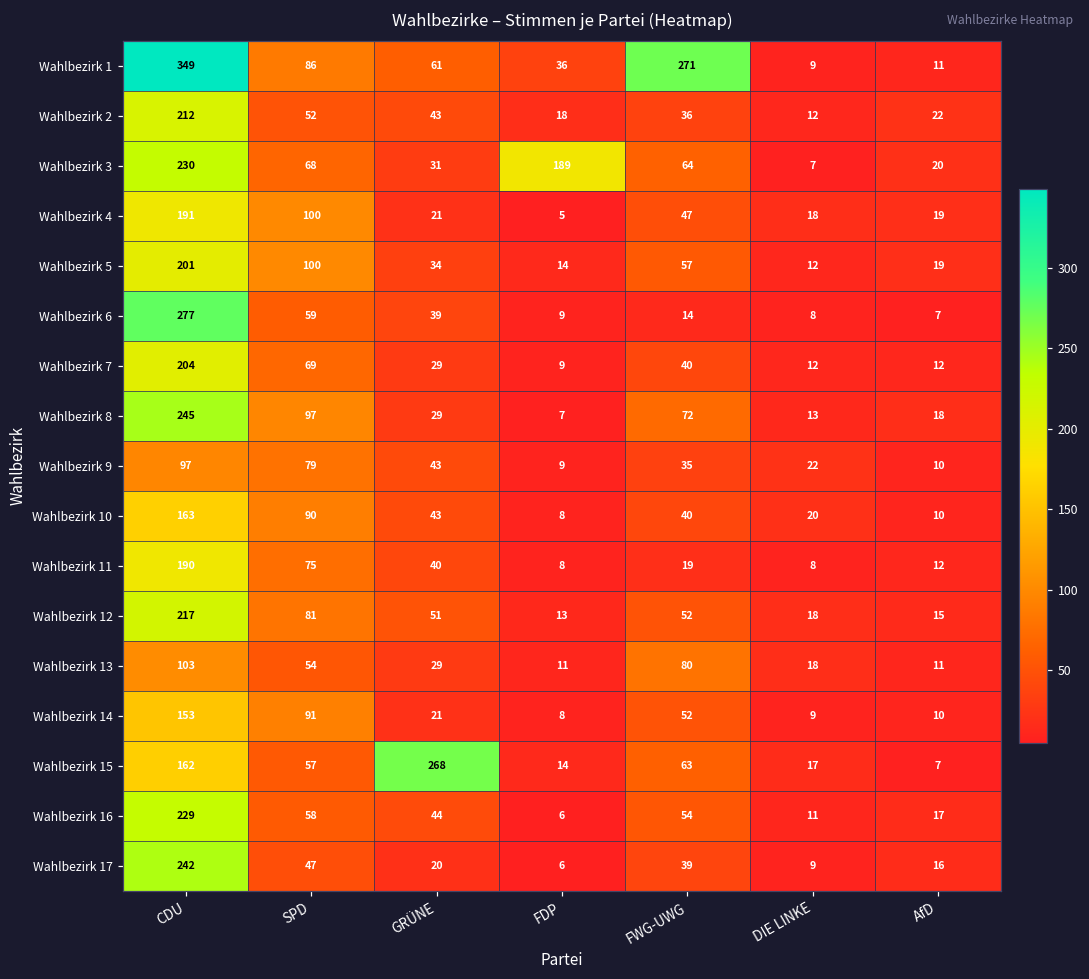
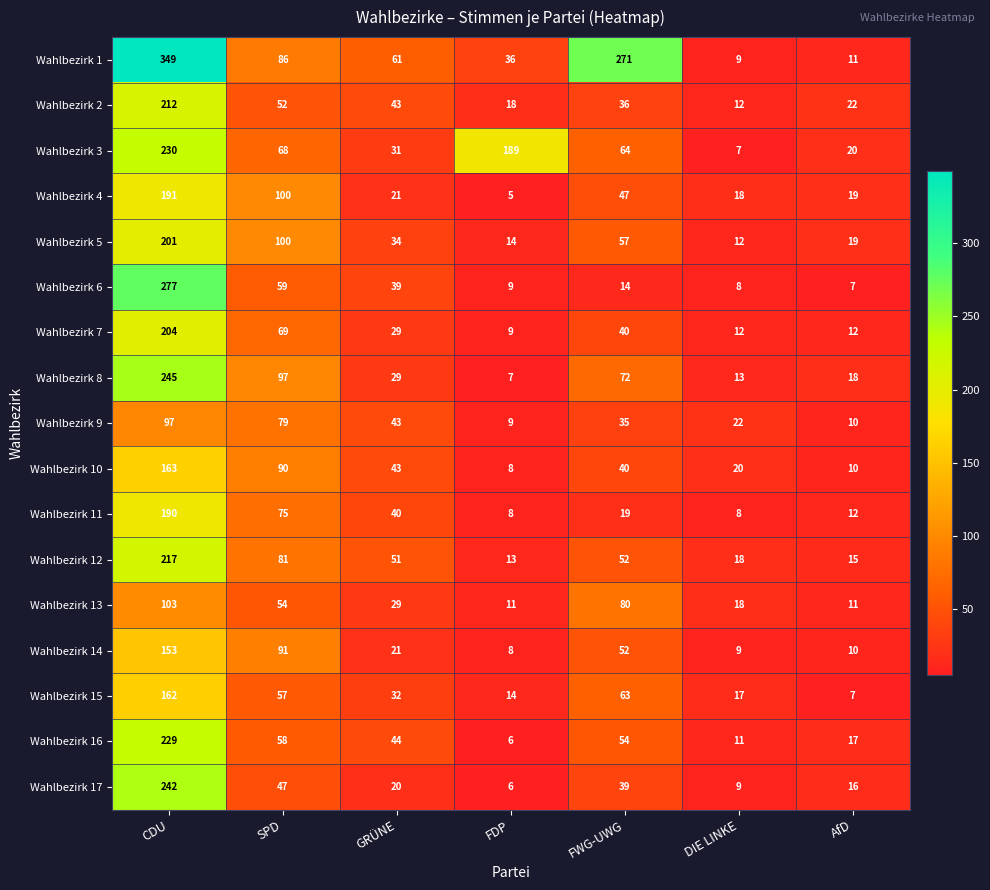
  {
    "Wahlbezirk 1": {
      "CDU": 349,
      "SPD": 86,
      "GRÜNE": 61,
      "FDP": 36,
      "FWG-UWG": 271,
      "DIE LINKE": 9,
      "AfD": 11
    },
    "Wahlbezirk 2": {
      "CDU": 212,
      "SPD": 52,
      "GRÜNE": 43,
      "FDP": 18,
      "FWG-UWG": 36,
      "DIE LINKE": 12,
      "AfD": 22
    },
    "Wahlbezirk 3": {
      "CDU": 230,
      "SPD": 68,
      "GRÜNE": 31,
      "FDP": 189,
      "FWG-UWG": 64,
      "DIE LINKE": 7,
      "AfD": 20
    },
    "Wahlbezirk 4": {
      "CDU": 191,
      "SPD": 100,
      "GRÜNE": 21,
      "FDP": 5,
      "FWG-UWG": 47,
      "DIE LINKE": 18,
      "AfD": 19
    },
    "Wahlbezirk 5": {
      "CDU": 201,
      "SPD": 100,
      "GRÜNE": 34,
      "FDP": 14,
      "FWG-UWG": 57,
      "DIE LINKE": 12,
      "AfD": 19
    },
    "Wahlbezirk 6": {
      "CDU": 277,
      "SPD": 59,
      "GRÜNE": 39,
      "FDP": 9,
      "FWG-UWG": 14,
      "DIE LINKE": 8,
      "AfD": 7
    },
    "Wahlbezirk 7": {
      "CDU": 204,
      "SPD": 69,
      "GRÜNE": 29,
      "FDP": 9,
      "FWG-UWG": 40,
      "DIE LINKE": 12,
      "AfD": 12
    },
    "Wahlbezirk 8": {
      "CDU": 245,
      "SPD": 97,
      "GRÜNE": 29,
      "FDP": 7,
      "FWG-UWG": 72,
      "DIE LINKE": 13,
      "AfD": 18
    },
    "Wahlbezirk 9": {
      "CDU": 97,
      "SPD": 79,
      "GRÜNE": 43,
      "FDP": 9,
      "FWG-UWG": 35,
      "DIE LINKE": 22,
      "AfD": 10
    },
    "Wahlbezirk 10": {
      "CDU": 163,
      "SPD": 90,
      "GRÜNE": 43,
      "FDP": 8,
      "FWG-UWG": 40,
      "DIE LINKE": 20,
      "AfD": 10
    },
    "Wahlbezirk 11": {
      "CDU": 190,
      "SPD": 75,
      "GRÜNE": 40,
      "FDP": 8,
      "FWG-UWG": 19,
      "DIE LINKE": 8,
      "AfD": 12
    },
    "Wahlbezirk 12": {
      "CDU": 217,
      "SPD": 81,
      "GRÜNE": 51,
      "FDP": 13,
      "FWG-UWG": 52,
      "DIE LINKE": 18,
      "AfD": 15
    },
    "Wahlbezirk 13": {
      "CDU": 103,
      "SPD": 54,
      "GRÜNE": 29,
      "FDP": 11,
      "FWG-UWG": 80,
      "DIE LINKE": 18,
      "AfD": 11
    },
    "Wahlbezirk 14": {
      "CDU": 153,
      "SPD": 91,
      "GRÜNE": 21,
      "FDP": 8,
      "FWG-UWG": 52,
      "DIE LINKE": 9,
      "AfD": 10
    },
    "Wahlbezirk 15": {
      "CDU": 162,
      "SPD": 57,
-     "GRÜNE": 268,
+     "GRÜNE": 32,
      "FDP": 14,
      "FWG-UWG": 63,
      "DIE LINKE": 17,
      "AfD": 7
    },
    "Wahlbezirk 16": {
      "CDU": 229,
      "SPD": 58,
      "GRÜNE": 44,
      "FDP": 6,
      "FWG-UWG": 54,
      "DIE LINKE": 11,
      "AfD": 17
    },
    "Wahlbezirk 17": {
      "CDU": 242,
      "SPD": 47,
      "GRÜNE": 20,
      "FDP": 6,
      "FWG-UWG": 39,
      "DIE LINKE": 9,
      "AfD": 16
    }
  }
